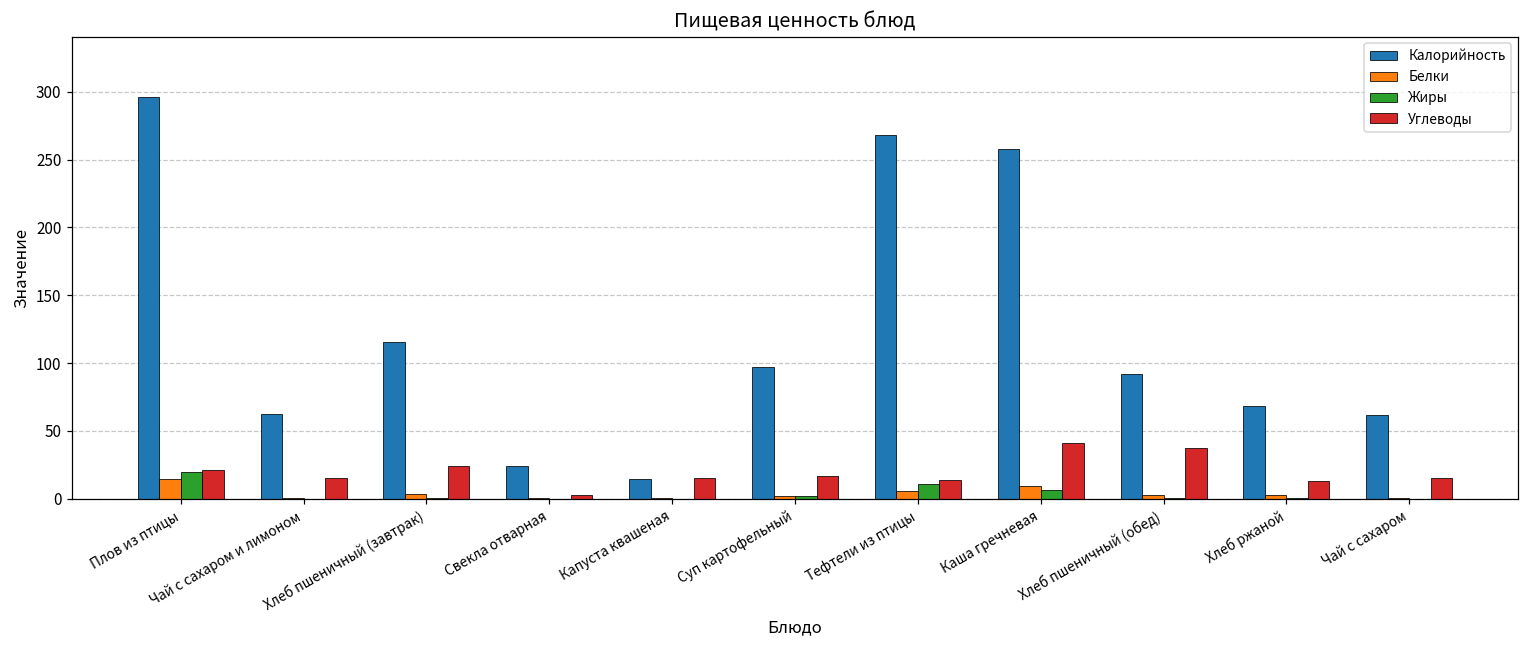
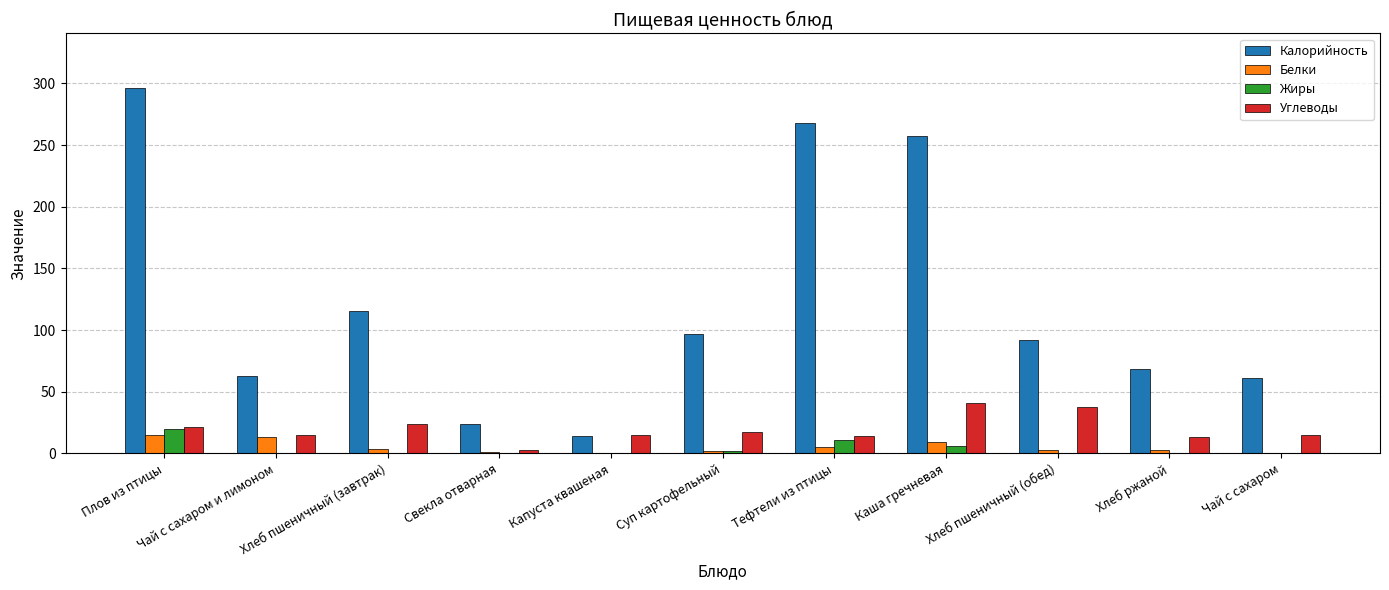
  {
    "Калорийность": {
      "Плов из птицы": 296,
      "Чай с сахаром и лимоном": 63,
      "Хлеб пшеничный (завтрак)": 115,
      "Свекла отварная": 24,
      "Капуста квашеная": 14,
      "Суп картофельный": 97,
      "Тефтели из птицы": 268,
      "Каша гречневая": 258,
      "Хлеб пшеничный (обед)": 92,
      "Хлеб ржаной": 68,
      "Чай с сахаром": 61
    },
    "Белки": {
      "Плов из птицы": 15,
-     "Чай с сахаром и лимоном": 0,
+     "Чай с сахаром и лимоном": 13,
      "Хлеб пшеничный (завтрак)": 4,
      "Суп картофельный": 2,
      "Тефтели из птицы": 5,
      "Каша гречневая": 9,
      "Хлеб пшеничный (обед)": 3,
      "Хлеб ржаной": 3
    },
    "Жиры": {
      "Плов из птицы": 20,
      "Суп картофельный": 2,
      "Тефтели из птицы": 11,
      "Каша гречневая": 6
    },
    "Углеводы": {
      "Плов из птицы": 21,
      "Чай с сахаром и лимоном": 15,
      "Хлеб пшеничный (завтрак)": 24,
      "Свекла отварная": 3,
      "Капуста квашеная": 15,
      "Суп картофельный": 17,
      "Тефтели из птицы": 14,
      "Каша гречневая": 41,
      "Хлеб пшеничный (обед)": 38,
      "Хлеб ржаной": 13,
      "Чай с сахаром": 15
    }
  }
